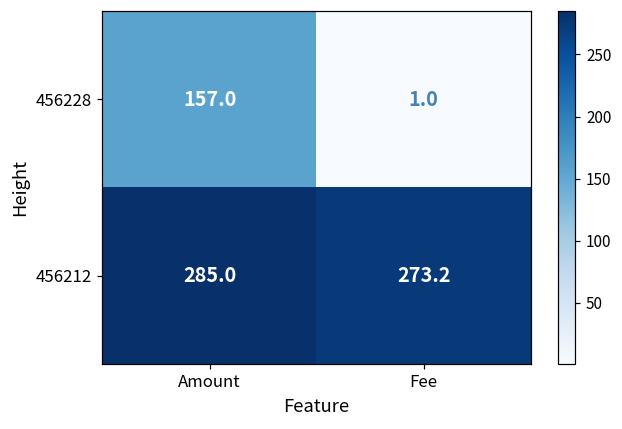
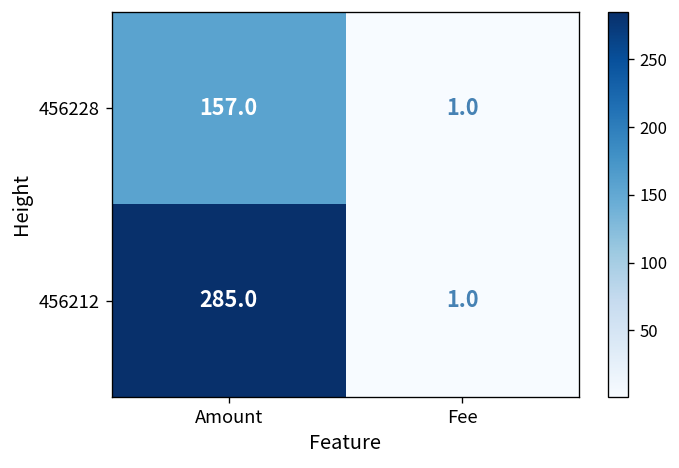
  {
    "456228": {
      "Amount": 157.0,
      "Fee": 1.0
    },
    "456212": {
      "Amount": 285.0,
-     "Fee": 273.2
+     "Fee": 1.0
    }
  }
